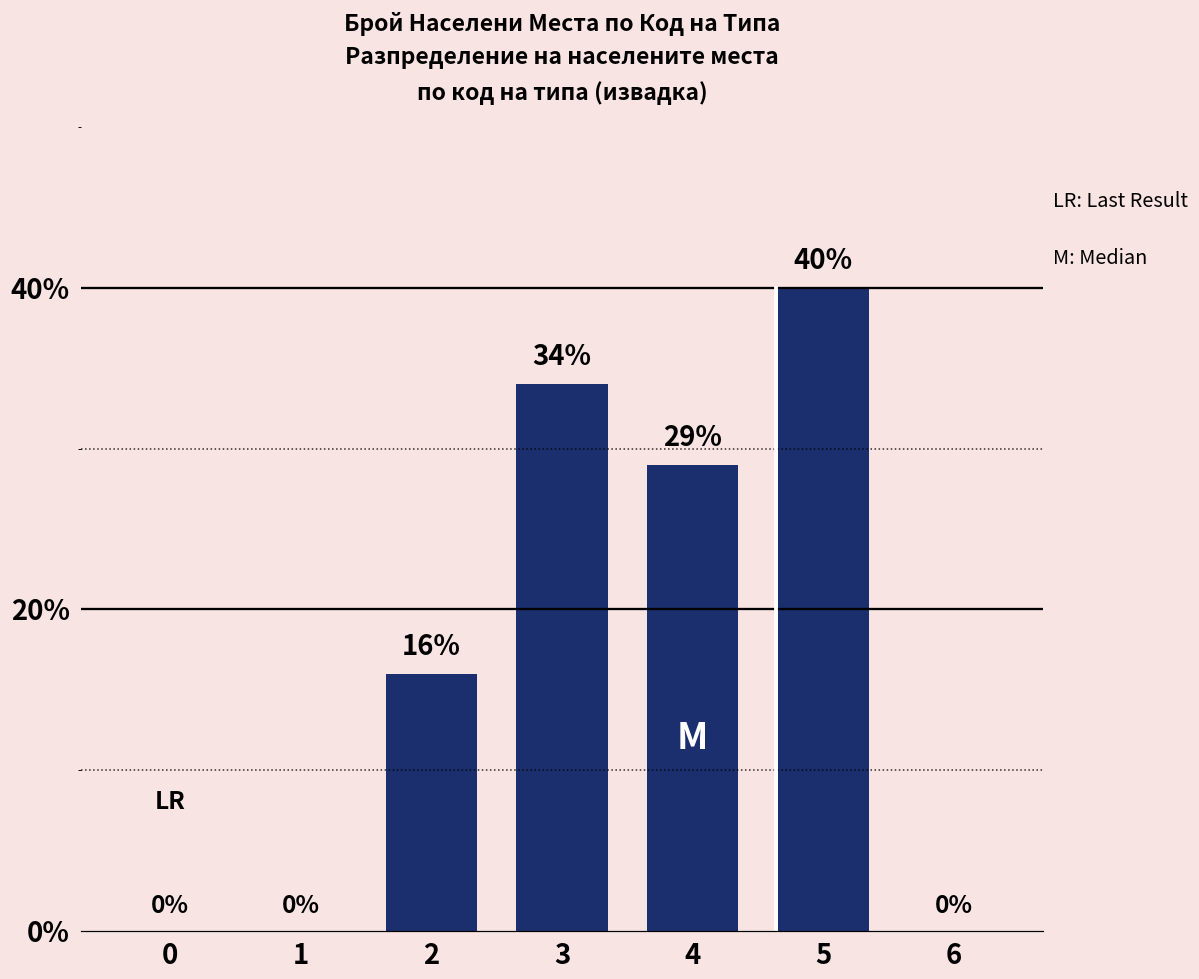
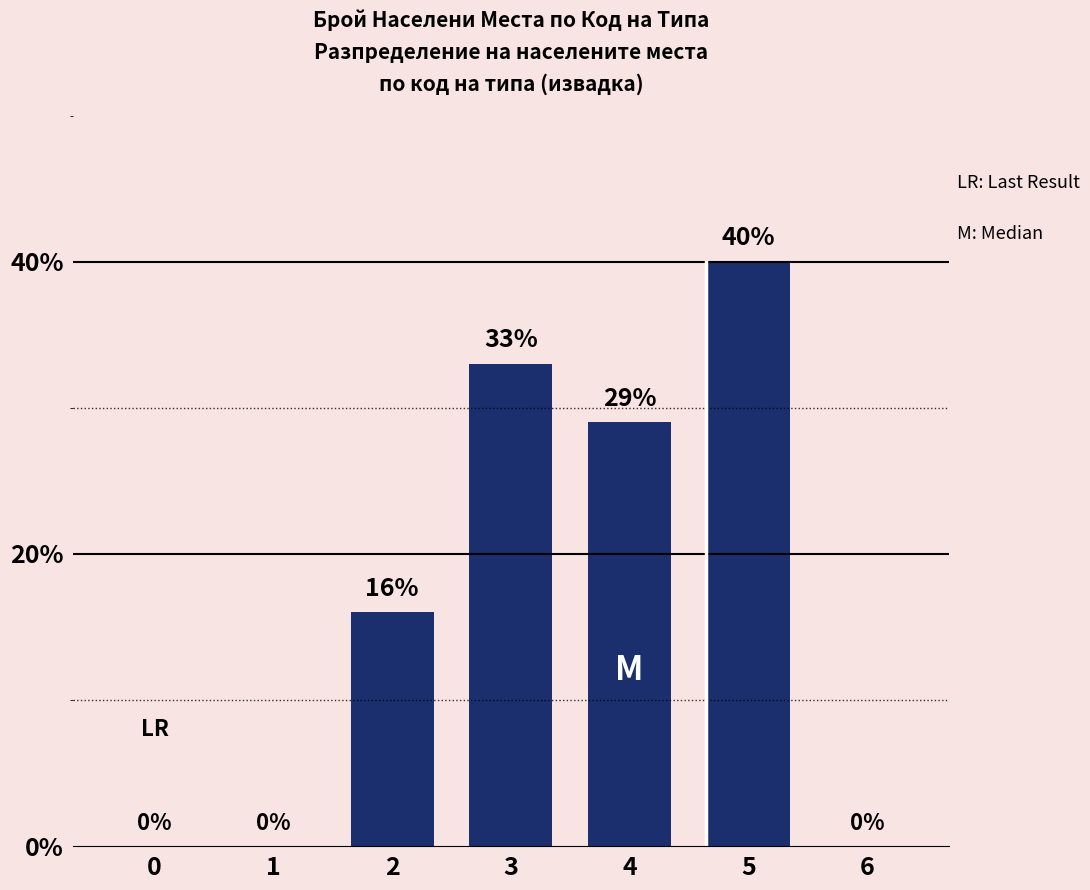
  {
    "0": "0%",
    "1": "0%",
    "2": "16%",
-   "3": "34%",
+   "3": "33%",
    "4": "29%",
    "5": "40%",
    "6": "0%"
  }
